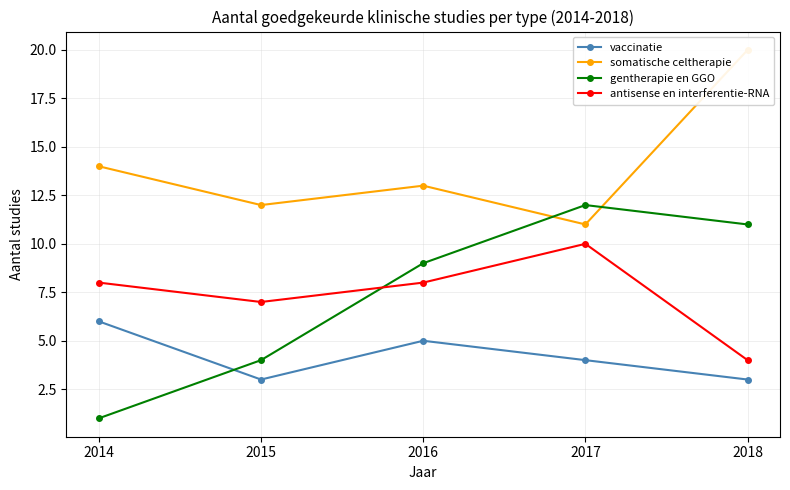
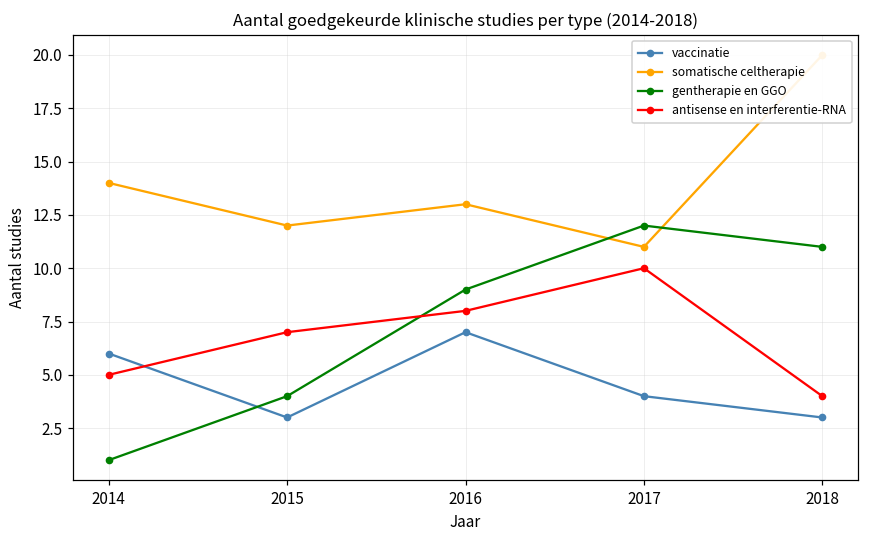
  {
    "vaccinatie": {
      "2014": 6,
      "2015": 3,
-     "2016": 5,
+     "2016": 7,
      "2017": 4,
      "2018": 3
    },
    "somatische celtherapie": {
      "2014": 14,
      "2015": 12,
      "2016": 13,
      "2017": 11
    },
    "gentherapie en GGO": {
      "2014": 1,
      "2015": 4,
      "2016": 9,
      "2017": 12,
      "2018": 11
    },
    "antisense en interferentie-RNA": {
-     "2014": 8,
+     "2014": 5,
      "2015": 7,
      "2016": 8,
      "2017": 10,
      "2018": 4
    }
  }
